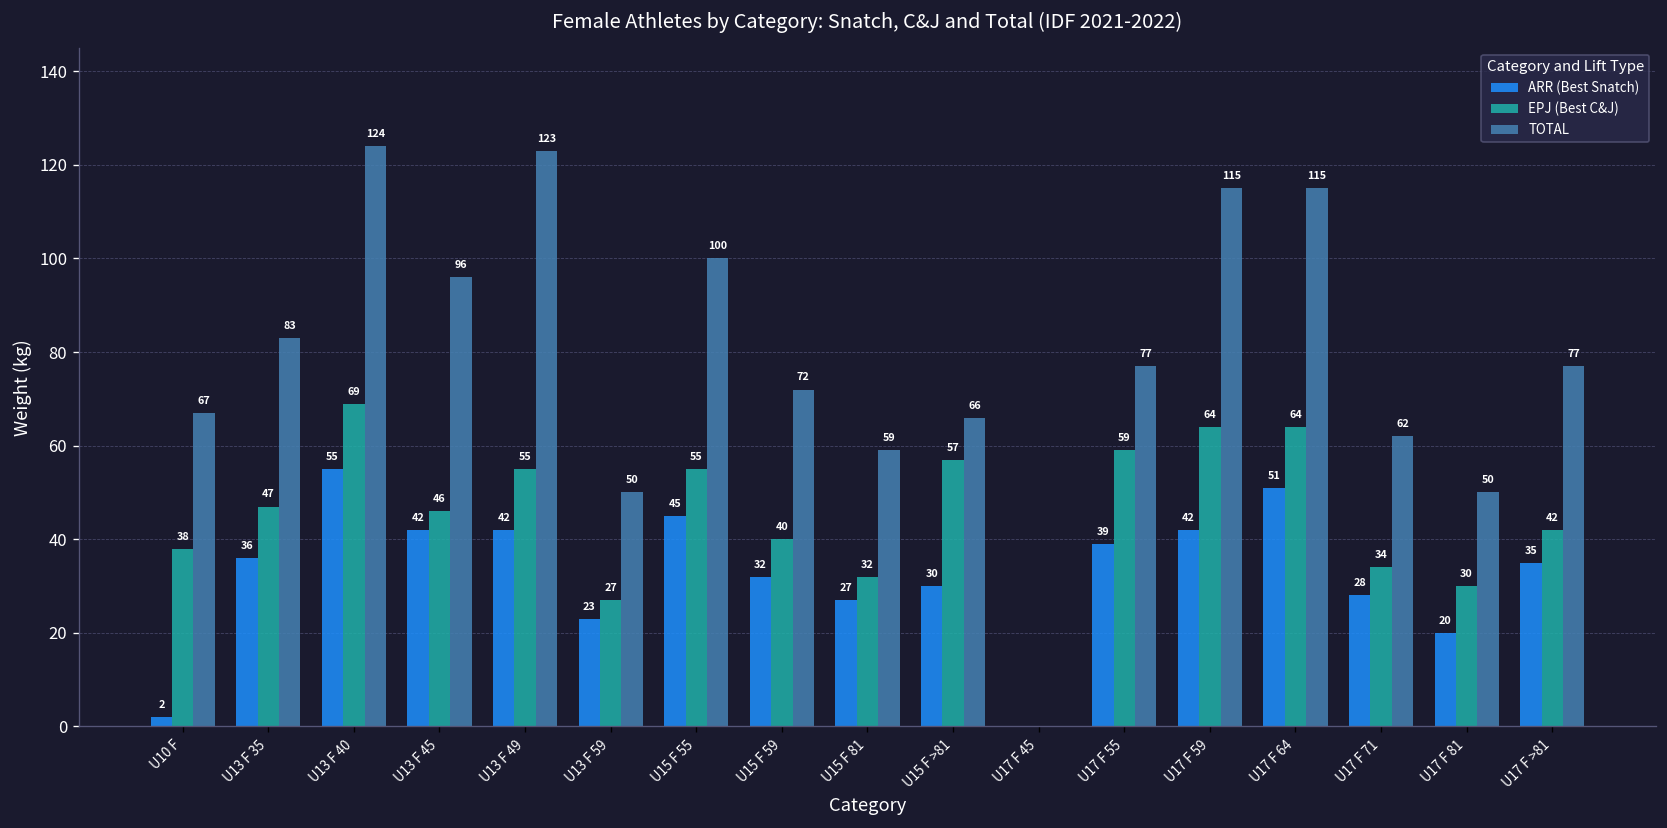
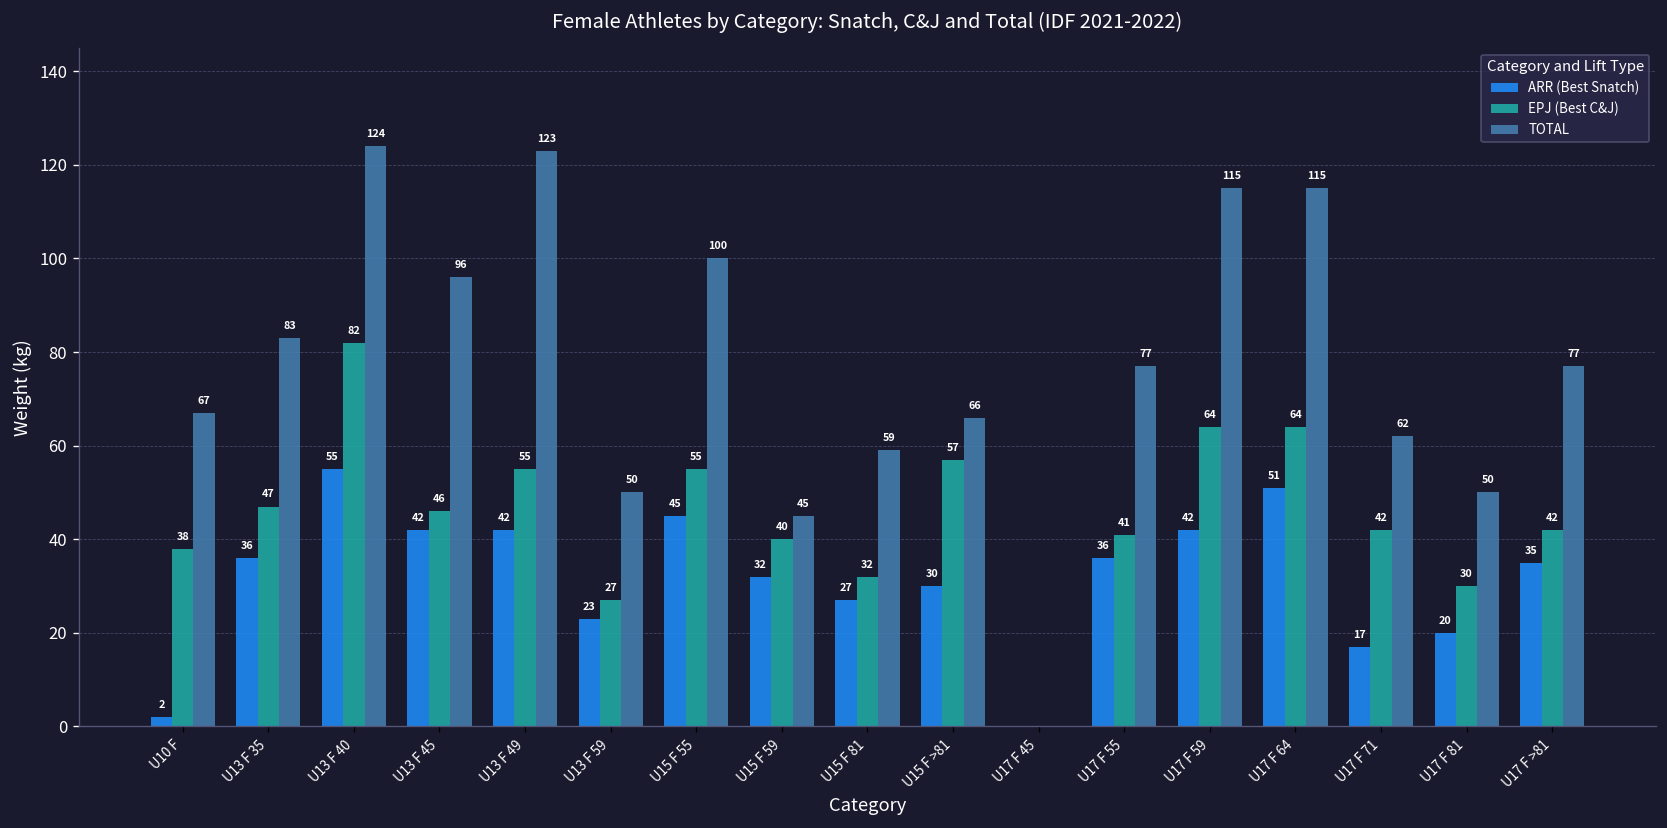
  {
    "ARR (Best Snatch)": {
      "U10 F": 2,
      "U13 F 35": 36,
      "U13 F 40": 55,
      "U13 F 45": 42,
      "U13 F 49": 42,
      "U13 F 59": 23,
      "U15 F 55": 45,
      "U15 F 59": 32,
      "U15 F 81": 27,
      "U15 F >81": 30,
-     "U17 F 55": 39,
+     "U17 F 55": 36,
      "U17 F 59": 42,
      "U17 F 64": 51,
-     "U17 F 71": 28,
+     "U17 F 71": 17,
      "U17 F 81": 20,
      "U17 F >81": 35
    },
    "EPJ (Best C&J)": {
      "U10 F": 38,
      "U13 F 35": 47,
-     "U13 F 40": 69,
+     "U13 F 40": 82,
      "U13 F 45": 46,
      "U13 F 49": 55,
      "U13 F 59": 27,
      "U15 F 55": 55,
      "U15 F 59": 40,
      "U15 F 81": 32,
      "U15 F >81": 57,
-     "U17 F 55": 59,
+     "U17 F 55": 41,
      "U17 F 59": 64,
      "U17 F 64": 64,
-     "U17 F 71": 34,
+     "U17 F 71": 42,
      "U17 F 81": 30,
      "U17 F >81": 42
    },
    "TOTAL": {
      "U10 F": 67,
      "U13 F 35": 83,
      "U13 F 40": 124,
      "U13 F 45": 96,
      "U13 F 49": 123,
      "U13 F 59": 50,
      "U15 F 55": 100,
-     "U15 F 59": 72,
+     "U15 F 59": 45,
      "U15 F 81": 59,
      "U15 F >81": 66,
      "U17 F 55": 77,
      "U17 F 59": 115,
      "U17 F 64": 115,
      "U17 F 71": 62,
      "U17 F 81": 50,
      "U17 F >81": 77
    }
  }
